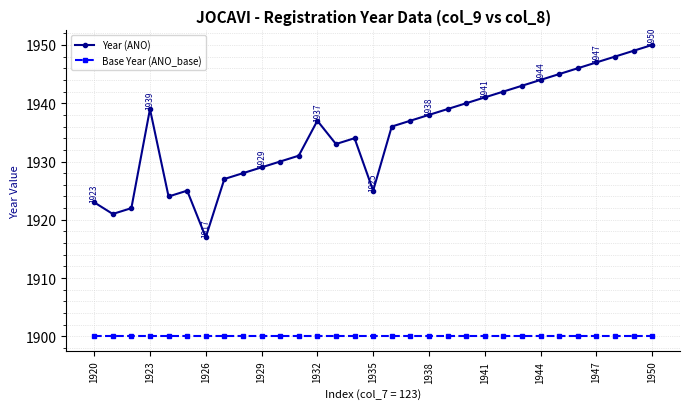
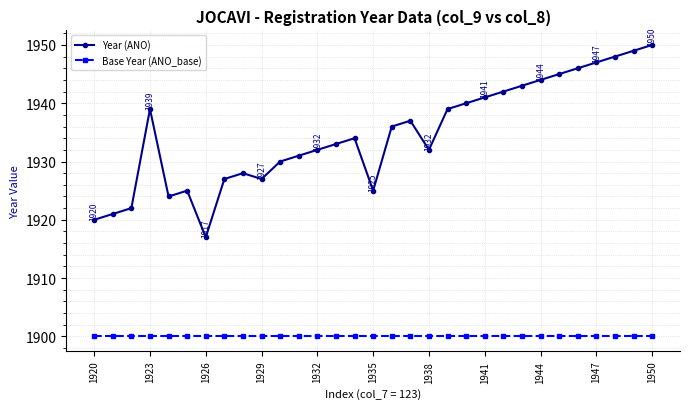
  {
    "Year (ANO)": {
-     "1920": 1923,
+     "1920": 1920,
      "1923": 1939,
      "1926": 1917,
-     "1929": 1929,
-     "1932": 1937,
+     "1929": 1927,
+     "1932": 1932,
      "1935": 1925,
-     "1938": 1938,
+     "1938": 1932,
      "1941": 1941,
      "1944": 1944,
      "1947": 1947,
      "1950": 1950
    },
    "Base Year (ANO_base)": {
      "1920": 1900,
      "1923": 1900,
      "1926": 1900,
      "1929": 1900,
      "1932": 1900,
      "1935": 1900,
      "1938": 1900,
      "1941": 1900,
      "1944": 1900,
      "1947": 1900,
      "1950": 1900
    }
  }
